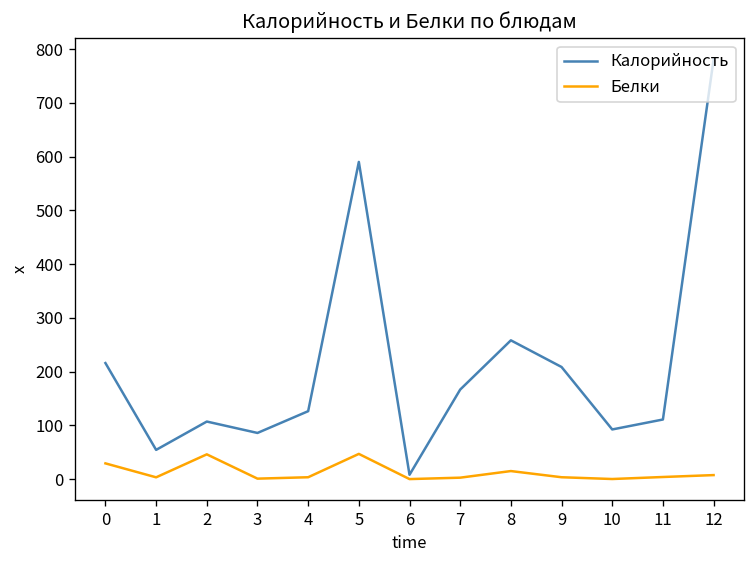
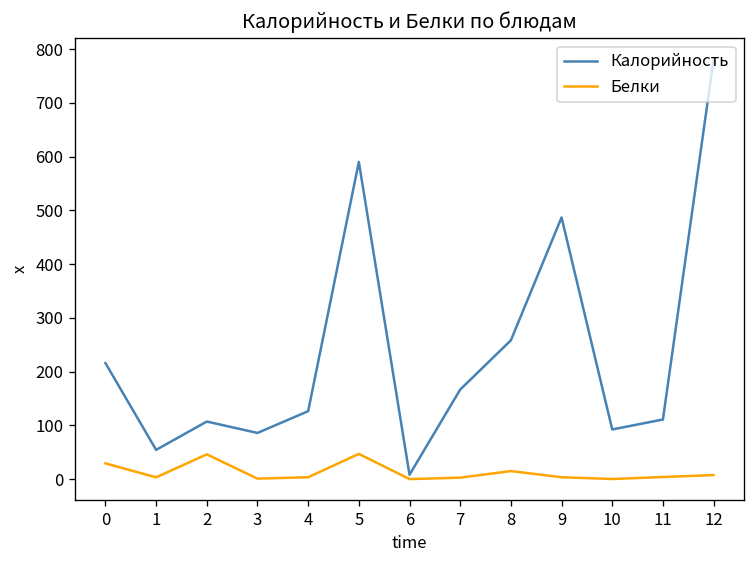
  {
    "Калорийность": {
      "0": 220,
      "1": 50,
      "2": 110,
      "3": 90,
      "4": 130,
      "5": 590,
      "6": 10,
      "7": 170,
      "8": 260,
-     "9": 210,
+     "9": 490,
      "10": 90,
      "11": 110
    },
    "Белки": {
      "0": 30,
      "1": 0,
      "2": 50,
      "3": 0,
      "4": 0,
      "5": 50,
      "6": 0,
      "7": 0,
      "8": 20,
      "9": 0,
      "10": 0,
      "11": 0,
      "12": 10
    }
  }
